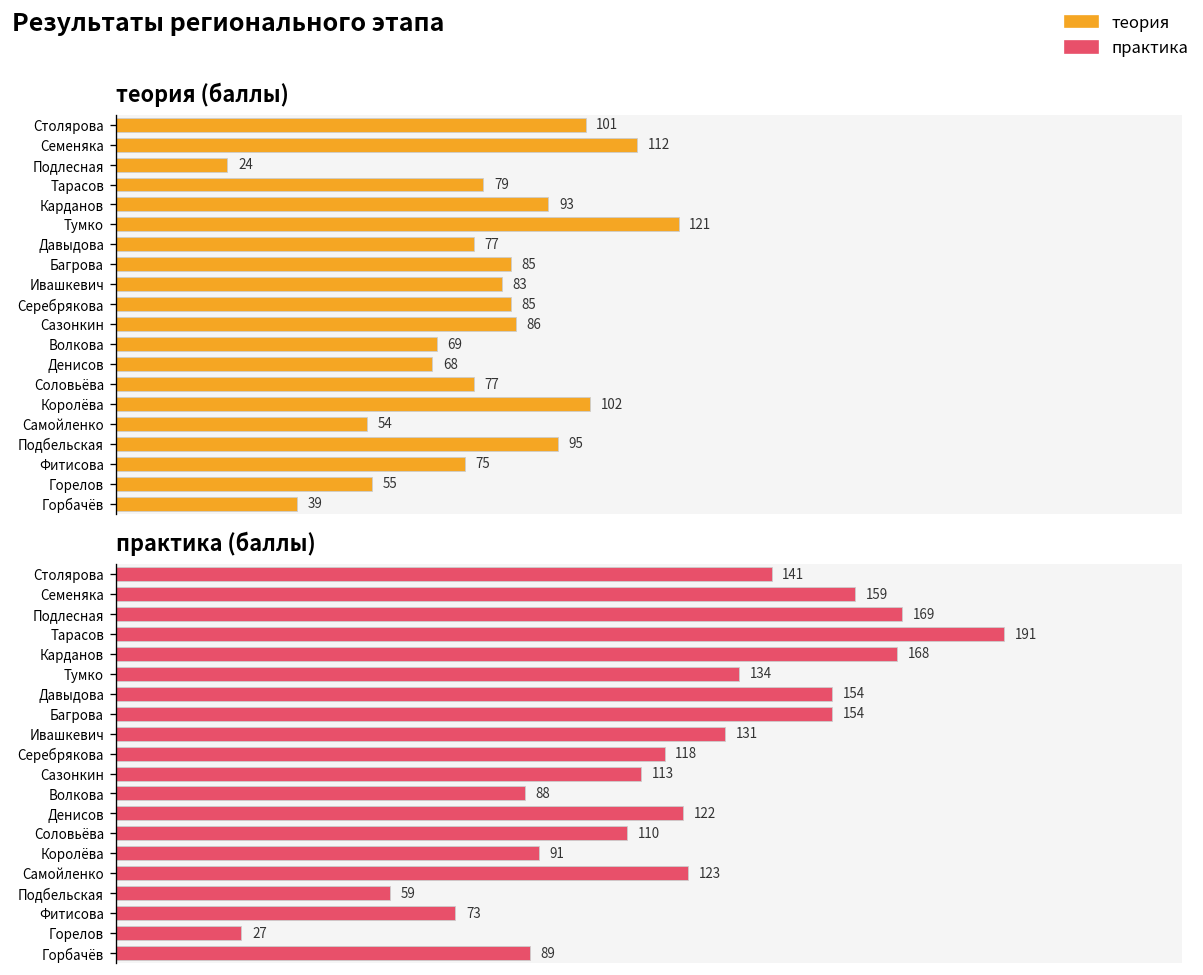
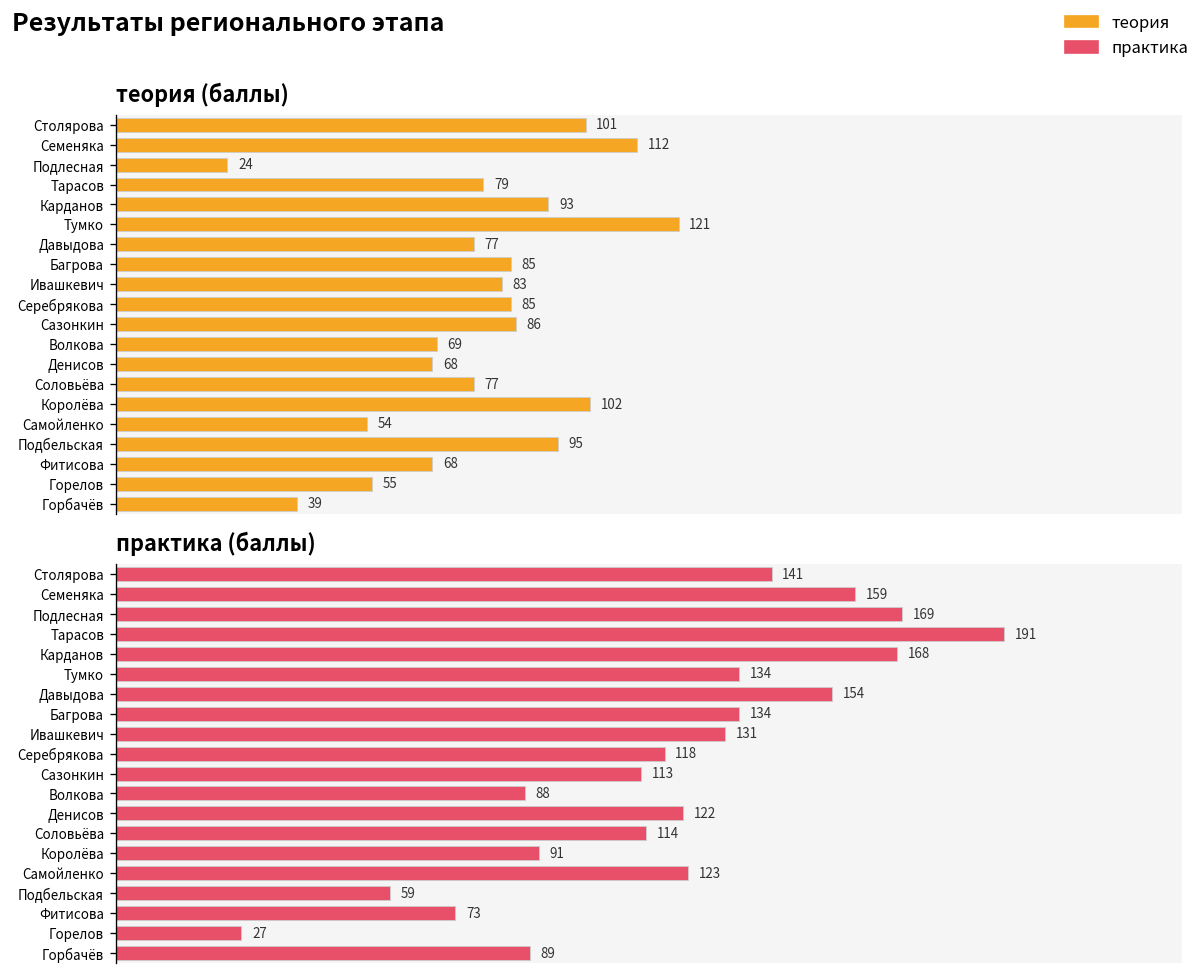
  {
    "теория (баллы)": {
      "Столярова": 101,
      "Семеняка": 112,
      "Подлесная": 24,
      "Тарасов": 79,
      "Карданов": 93,
      "Тумко": 121,
      "Давыдова": 77,
      "Багрова": 85,
      "Ивашкевич": 83,
      "Серебрякова": 85,
      "Сазонкин": 86,
      "Волкова": 69,
      "Денисов": 68,
      "Соловьёва": 77,
      "Королёва": 102,
      "Самойленко": 54,
      "Подбельская": 95,
-     "Фитисова": 75,
+     "Фитисова": 68,
      "Горелов": 55,
      "Горбачёв": 39
    },
    "практика (баллы)": {
      "Столярова": 141,
      "Семеняка": 159,
      "Подлесная": 169,
      "Тарасов": 191,
      "Карданов": 168,
      "Тумко": 134,
      "Давыдова": 154,
-     "Багрова": 154,
+     "Багрова": 134,
      "Ивашкевич": 131,
      "Серебрякова": 118,
      "Сазонкин": 113,
      "Волкова": 88,
      "Денисов": 122,
-     "Соловьёва": 110,
+     "Соловьёва": 114,
      "Королёва": 91,
      "Самойленко": 123,
      "Подбельская": 59,
      "Фитисова": 73,
      "Горелов": 27,
      "Горбачёв": 89
    }
  }
